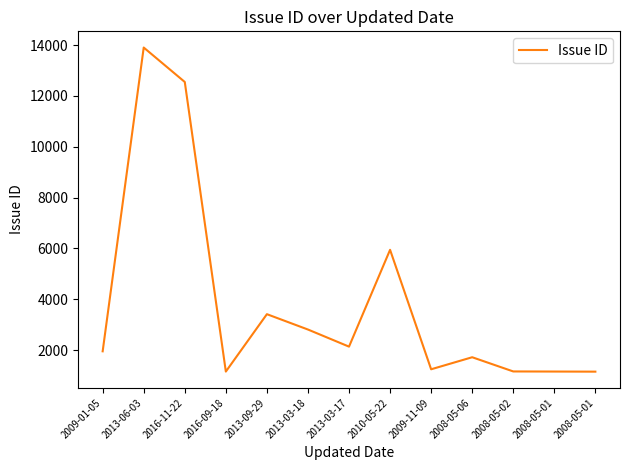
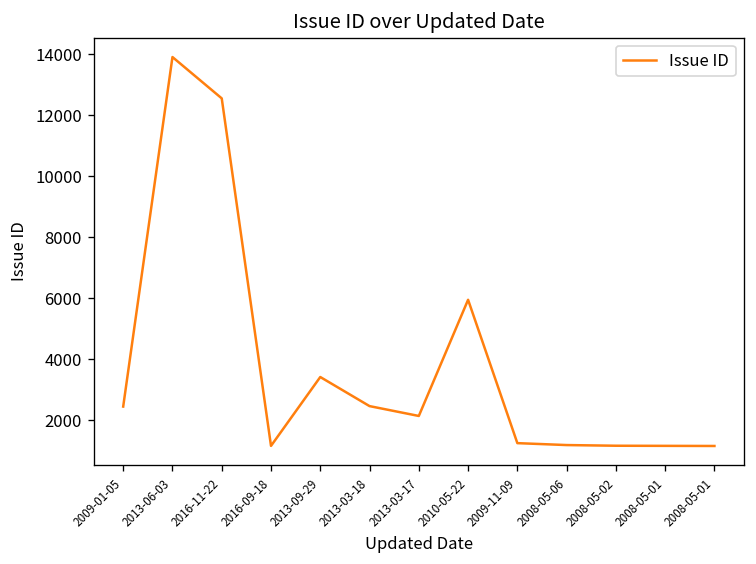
  {
-   "2009-01-05": 2000,
+   "2009-01-05": 2400,
    "2013-06-03": 13900,
    "2016-11-22": 12500,
    "2016-09-18": 1200,
    "2013-09-29": 3400,
-   "2013-03-18": 2800,
+   "2013-03-18": 2500,
    "2013-03-17": 2100,
    "2010-05-22": 5900,
    "2009-11-09": 1200,
-   "2008-05-06": 1700,
+   "2008-05-06": 1200,
    "2008-05-02": 1200
  }
